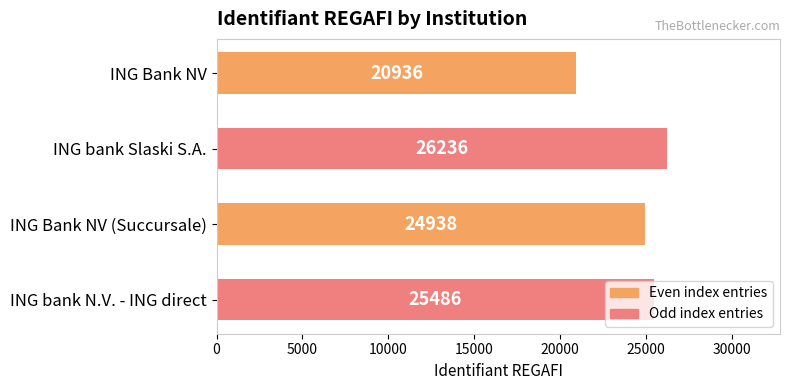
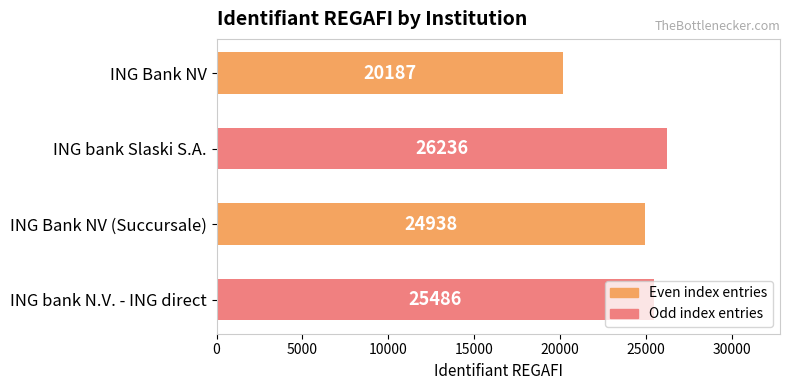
  {
-   "ING Bank NV": 20936,
+   "ING Bank NV": 20187,
    "ING bank Slaski S.A.": 26236,
    "ING Bank NV (Succursale)": 24938
  }
